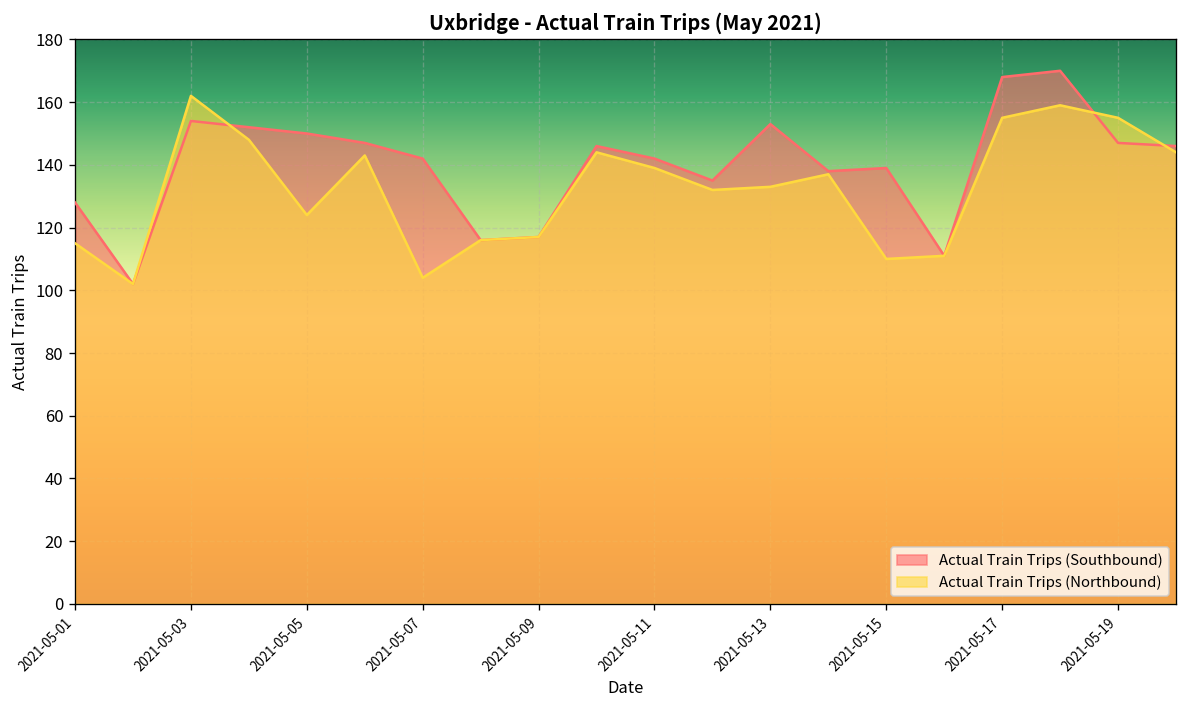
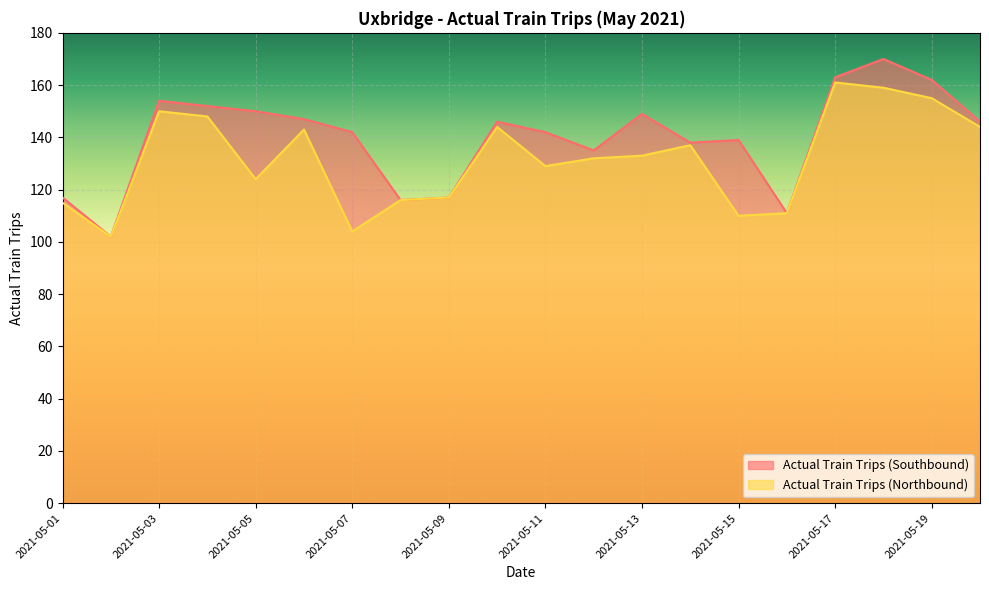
  {
    "Actual Train Trips (Southbound)": {
-     "2021-05-01": 128,
+     "2021-05-01": 117,
      "2021-05-03": 154,
      "2021-05-05": 150,
      "2021-05-07": 142,
      "2021-05-11": 142,
-     "2021-05-13": 153,
+     "2021-05-13": 149,
      "2021-05-15": 139,
-     "2021-05-17": 168,
-     "2021-05-19": 147
+     "2021-05-17": 163,
+     "2021-05-19": 162
    },
    "Actual Train Trips (Northbound)": {
      "2021-05-01": 115,
-     "2021-05-03": 162,
+     "2021-05-03": 150,
      "2021-05-05": 124,
      "2021-05-07": 104,
-     "2021-05-11": 139,
+     "2021-05-11": 129,
      "2021-05-13": 133,
      "2021-05-15": 110,
-     "2021-05-17": 155,
+     "2021-05-17": 161,
      "2021-05-19": 155
    }
  }
